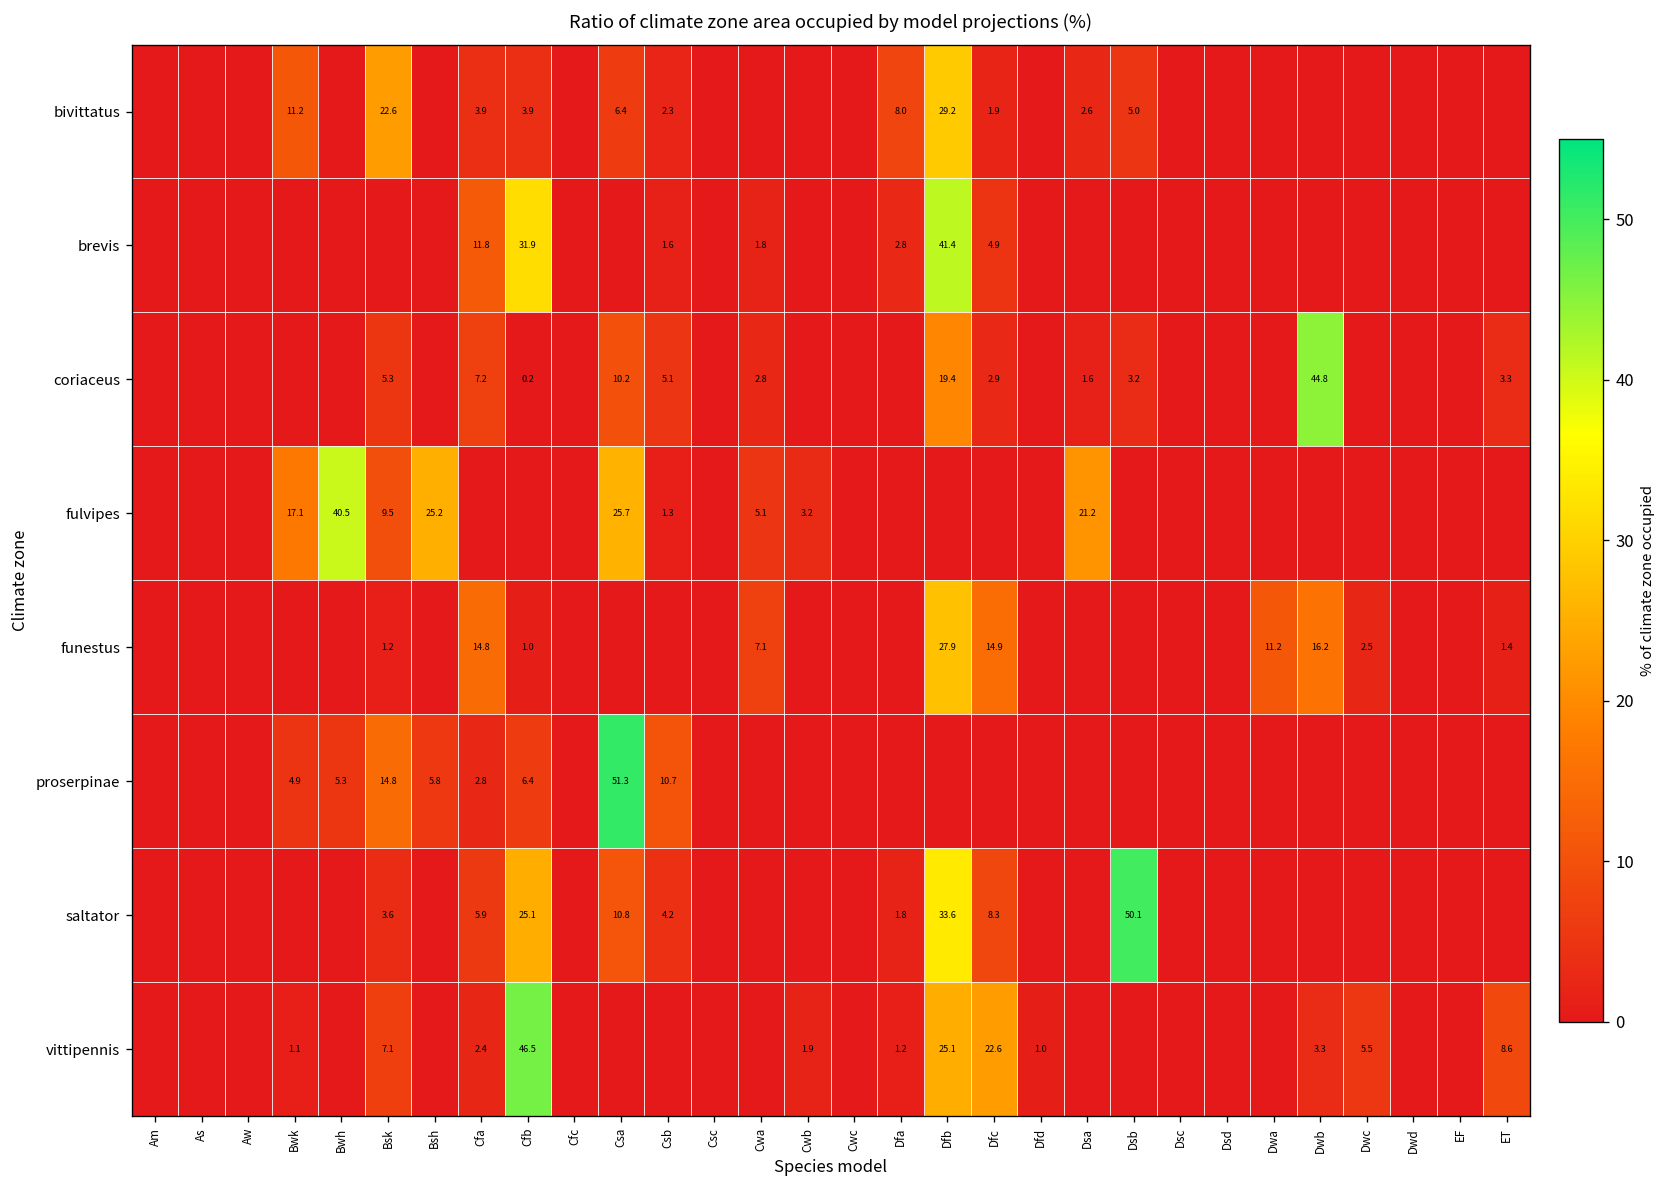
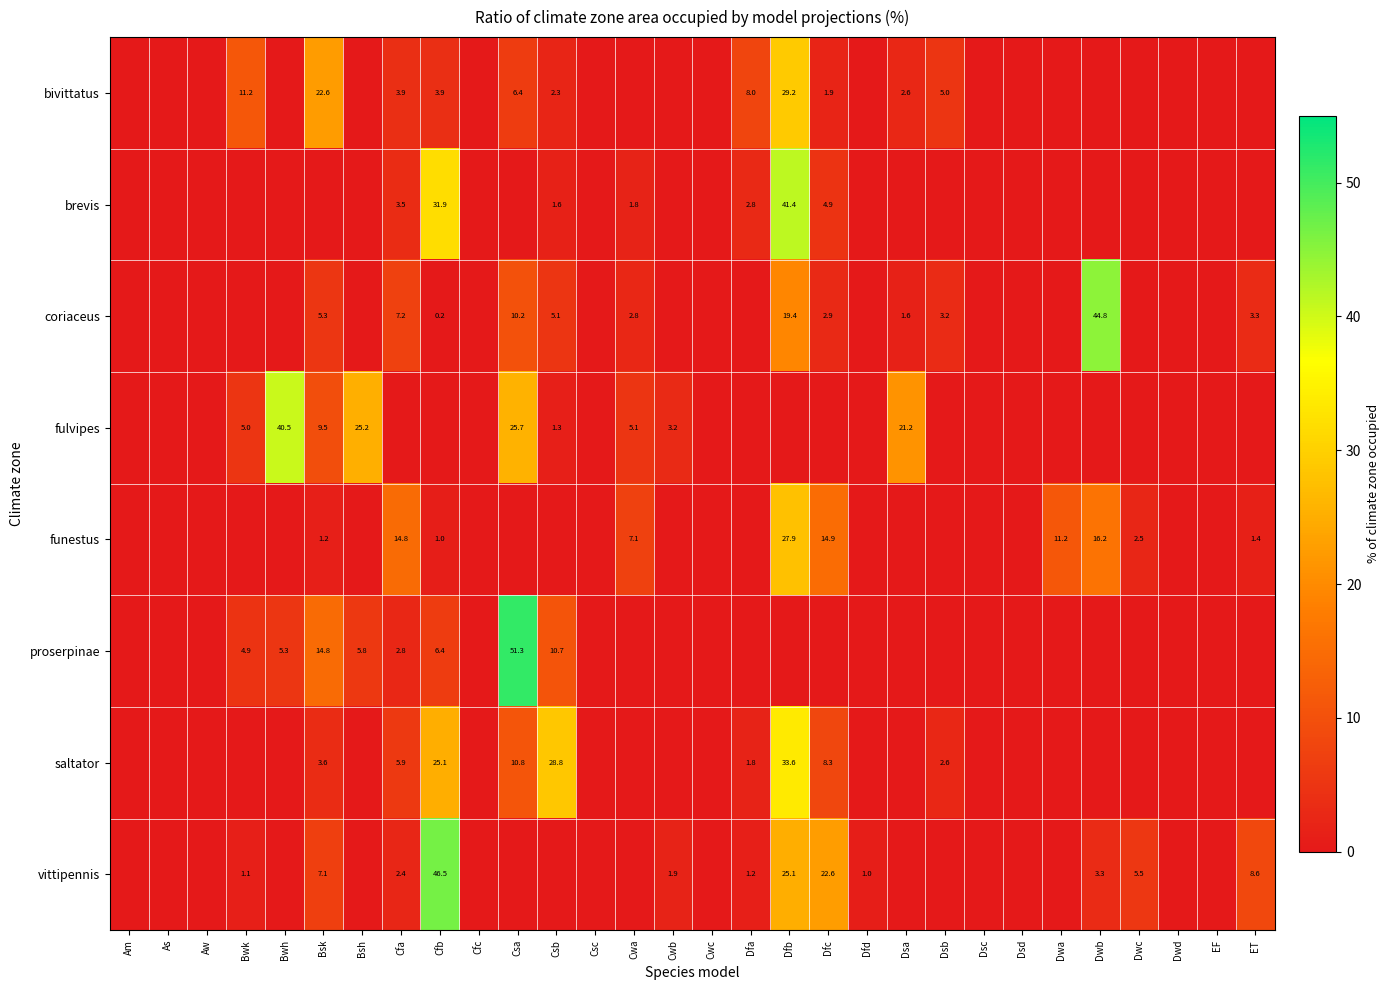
  {
    "bivittatus": {
      "Bwk": 11.2,
      "Bsk": 22.6,
      "Cfa": 3.9,
      "Cfb": 3.9,
      "Csa": 6.4,
      "Csb": 2.3,
      "Dfa": 8.0,
      "Dfb": 29.2,
      "Dfc": 1.9,
      "Dsa": 2.6,
      "Dsb": 5.0
    },
    "brevis": {
-     "Cfa": 11.8,
+     "Cfa": 3.5,
      "Cfb": 31.9,
      "Csb": 1.6,
      "Cwa": 1.8,
      "Dfa": 2.8,
      "Dfb": 41.4,
      "Dfc": 4.9
    },
    "coriaceus": {
      "Bsk": 5.3,
      "Cfa": 7.2,
      "Cfb": 0.2,
      "Csa": 10.2,
      "Csb": 5.1,
      "Cwa": 2.8,
      "Dfb": 19.4,
      "Dfc": 2.9,
      "Dsa": 1.6,
      "Dsb": 3.2,
      "Dwb": 44.8,
      "ET": 3.3
    },
    "fulvipes": {
-     "Bwk": 17.1,
+     "Bwk": 5.0,
      "Bwh": 40.5,
      "Bsk": 9.5,
      "Bsh": 25.2,
      "Csa": 25.7,
      "Csb": 1.3,
      "Cwa": 5.1,
      "Cwb": 3.2,
      "Dsa": 21.2
    },
    "funestus": {
      "Bsk": 1.2,
      "Cfa": 14.8,
      "Cfb": 1.0,
      "Cwa": 7.1,
      "Dfb": 27.9,
      "Dfc": 14.9,
      "Dwa": 11.2,
      "Dwb": 16.2,
      "Dwc": 2.5,
      "ET": 1.4
    },
    "proserpinae": {
      "Bwk": 4.9,
      "Bwh": 5.3,
      "Bsk": 14.8,
      "Bsh": 5.8,
      "Cfa": 2.8,
      "Cfb": 6.4,
      "Csa": 51.3,
      "Csb": 10.7
    },
    "saltator": {
      "Bsk": 3.6,
      "Cfa": 5.9,
      "Cfb": 25.1,
      "Csa": 10.8,
-     "Csb": 4.2,
+     "Csb": 28.8,
      "Dfa": 1.8,
      "Dfb": 33.6,
      "Dfc": 8.3,
-     "Dsb": 50.1
+     "Dsb": 2.6
    },
    "vittipennis": {
      "Bwk": 1.1,
      "Bsk": 7.1,
      "Cfa": 2.4,
      "Cfb": 46.5,
      "Cwb": 1.9,
      "Dfa": 1.2,
      "Dfb": 25.1,
      "Dfc": 22.6,
      "Dfd": 1.0,
      "Dwb": 3.3,
      "Dwc": 5.5,
      "ET": 8.6
    }
  }
